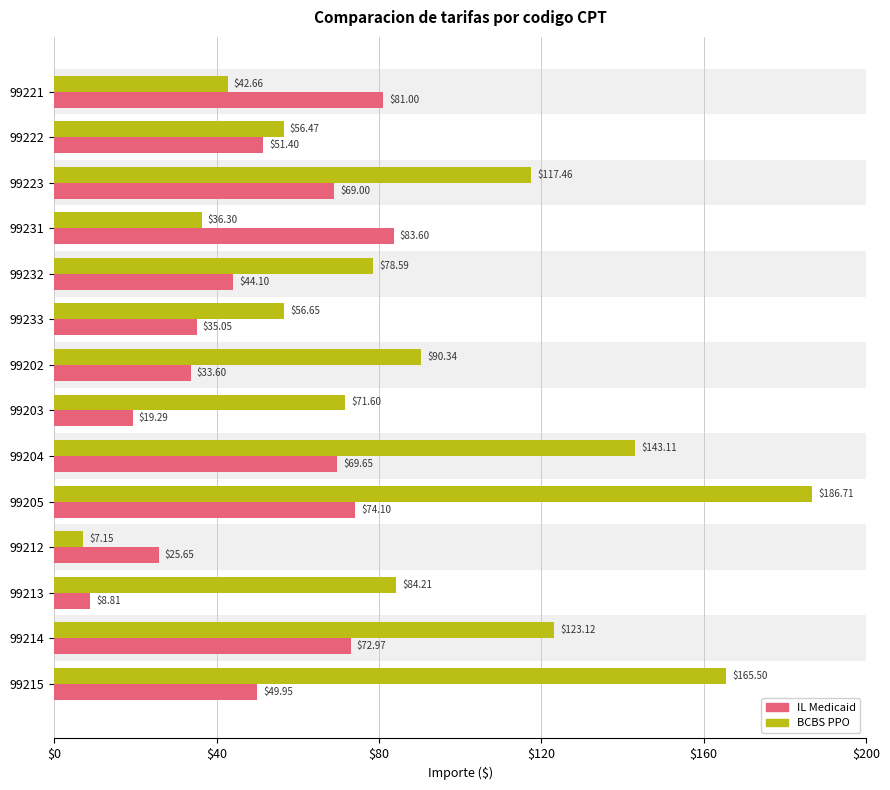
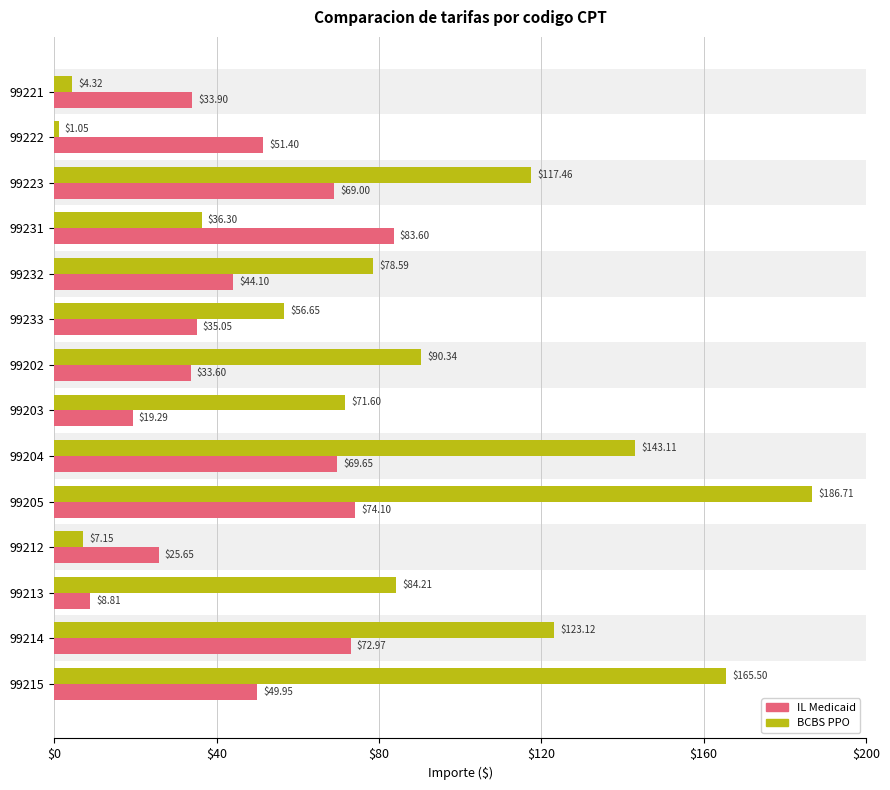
  {
    "IL Medicaid": {
-     "99221": "$81.00",
+     "99221": "$33.90",
      "99222": "$51.40",
      "99223": "$69.00",
      "99231": "$83.60",
      "99232": "$44.10",
      "99233": "$35.05",
      "99202": "$33.60",
      "99203": "$19.29",
      "99204": "$69.65",
      "99205": "$74.10",
      "99212": "$25.65",
      "99213": "$8.81",
      "99214": "$72.97",
      "99215": "$49.95"
    },
    "BCBS PPO": {
-     "99221": "$42.66",
-     "99222": "$56.47",
+     "99221": "$4.32",
+     "99222": "$1.05",
      "99223": "$117.46",
      "99231": "$36.30",
      "99232": "$78.59",
      "99233": "$56.65",
      "99202": "$90.34",
      "99203": "$71.60",
      "99204": "$143.11",
      "99205": "$186.71",
      "99212": "$7.15",
      "99213": "$84.21",
      "99214": "$123.12",
      "99215": "$165.50"
    }
  }
